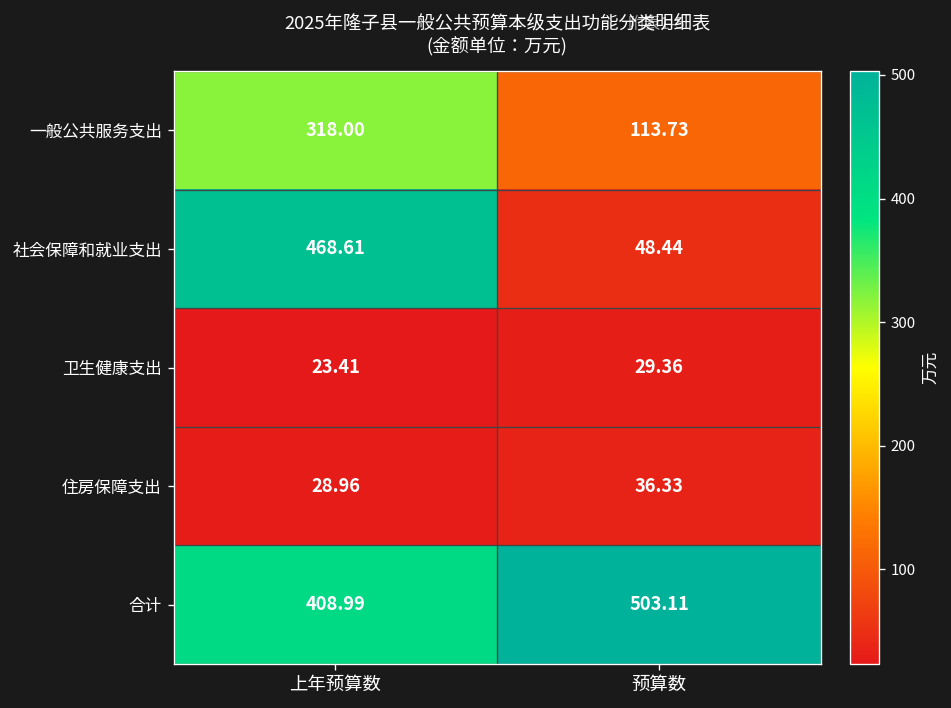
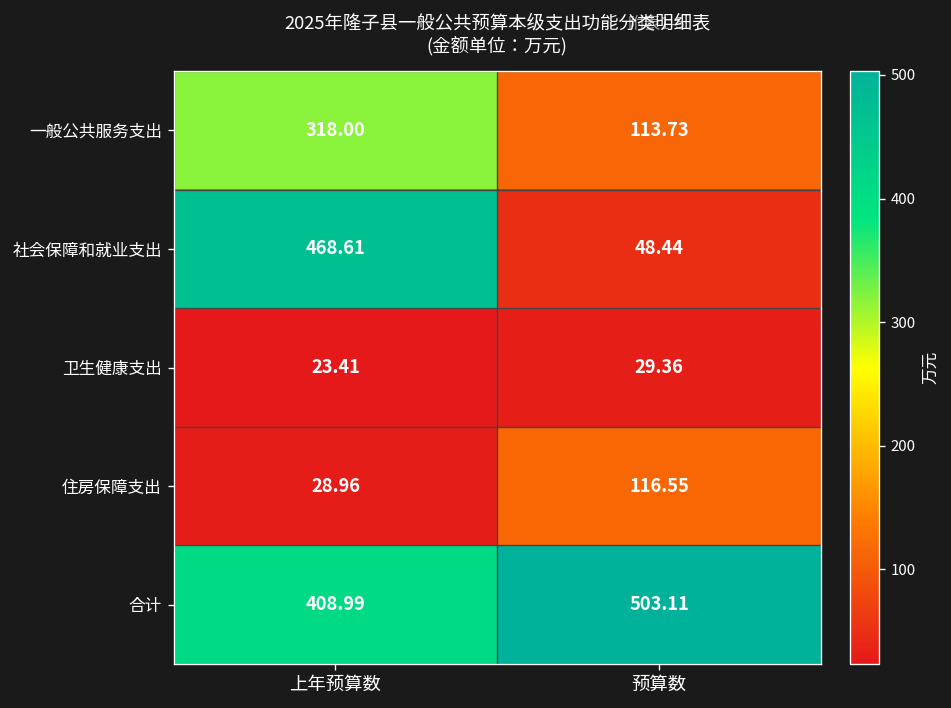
  {
    "一般公共服务支出": {
      "上年预算数": 318.00,
      "预算数": 113.73
    },
    "社会保障和就业支出": {
      "上年预算数": 468.61,
      "预算数": 48.44
    },
    "卫生健康支出": {
      "上年预算数": 23.41,
      "预算数": 29.36
    },
    "住房保障支出": {
      "上年预算数": 28.96,
-     "预算数": 36.33
+     "预算数": 116.55
    },
    "合计": {
      "上年预算数": 408.99,
      "预算数": 503.11
    }
  }
